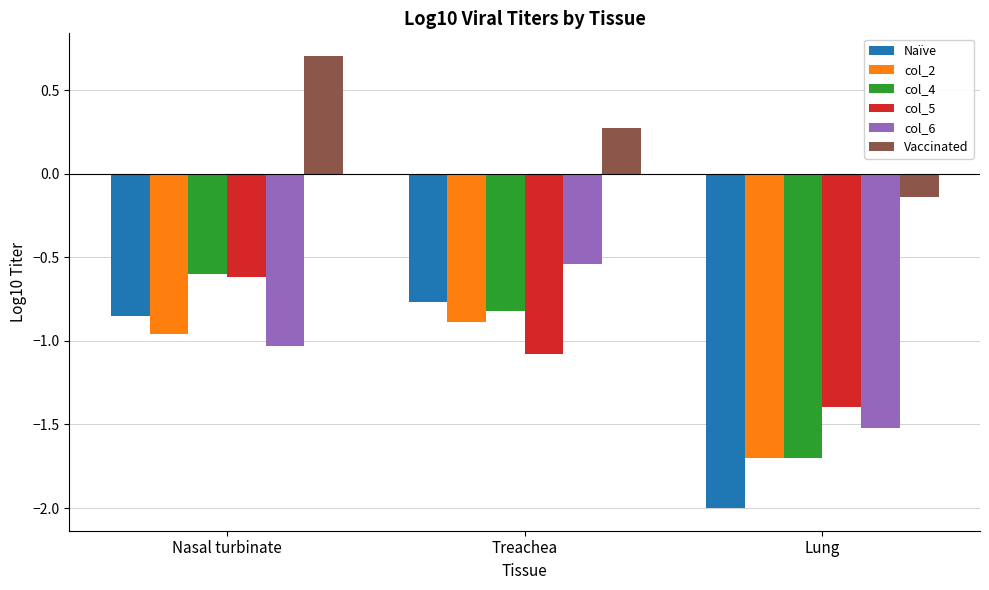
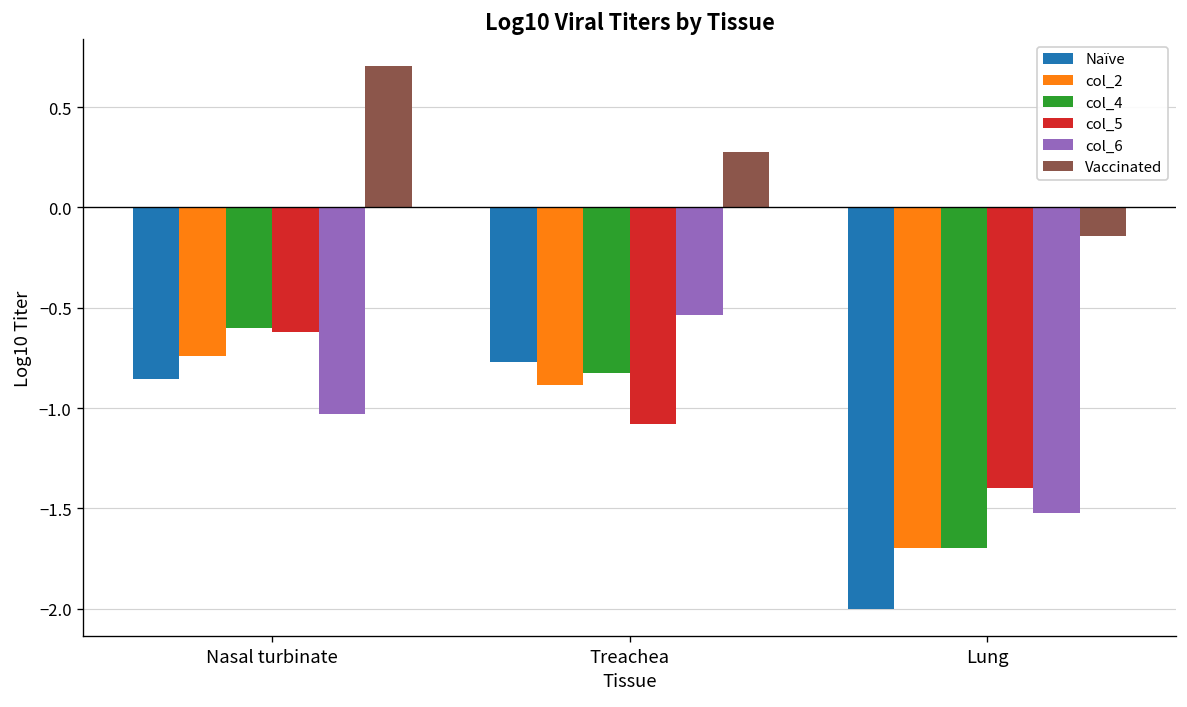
  {
    "Naïve": {
      "Nasal turbinate": -0.85,
      "Treachea": -0.77,
      "Lung": -2.00
    },
    "col_2": {
-     "Nasal turbinate": -0.96,
+     "Nasal turbinate": -0.74,
      "Treachea": -0.89,
      "Lung": -1.70
    },
    "col_4": {
      "Nasal turbinate": -0.60,
      "Treachea": -0.82,
      "Lung": -1.70
    },
    "col_5": {
      "Nasal turbinate": -0.62,
      "Treachea": -1.08,
      "Lung": -1.40
    },
    "col_6": {
      "Nasal turbinate": -1.03,
      "Treachea": -0.54,
      "Lung": -1.52
    },
    "Vaccinated": {
      "Nasal turbinate": 0.70,
      "Treachea": 0.27,
      "Lung": -0.14
    }
  }
